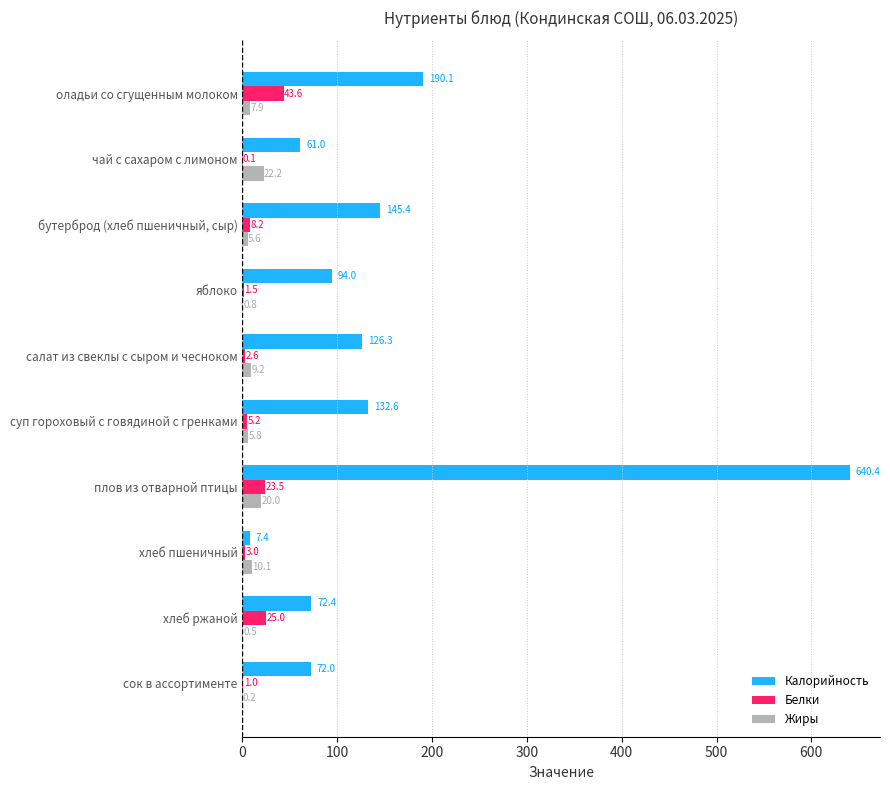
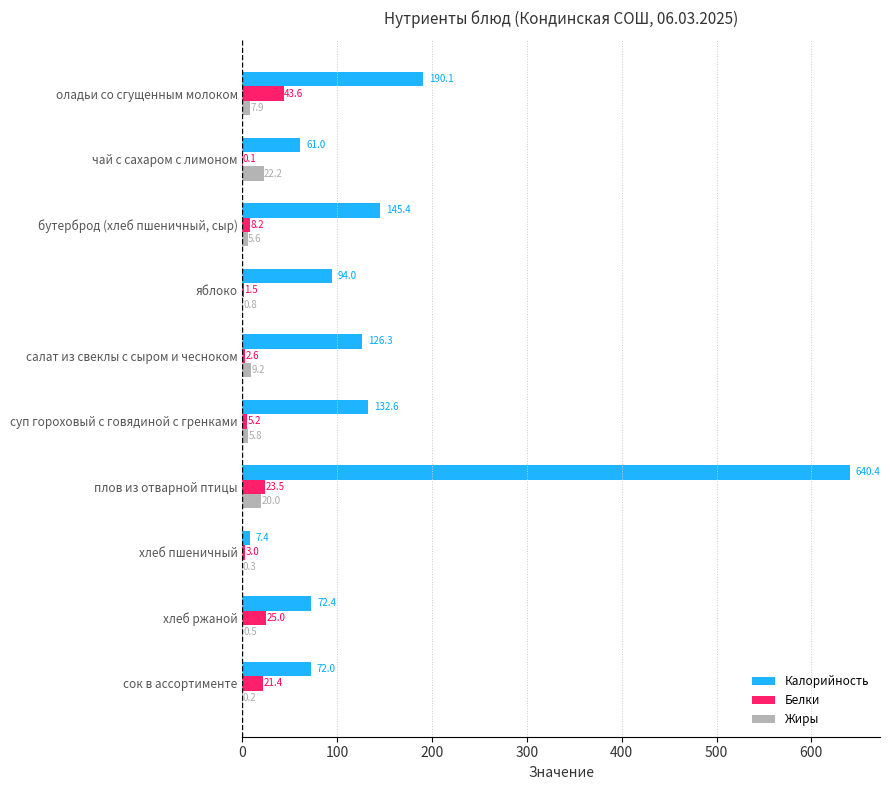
  {
    "Калорийность": {
      "оладьи со сгущенным молоком": 190.1,
      "чай с сахаром с лимоном": 61.0,
      "бутерброд (хлеб пшеничный, сыр)": 145.4,
      "яблоко": 94.0,
      "салат из свеклы с сыром и чесноком": 126.3,
      "суп гороховый с говядиной с гренками": 132.6,
      "плов из отварной птицы": 640.4,
      "хлеб пшеничный": 7.4,
      "хлеб ржаной": 72.4,
      "сок в ассортименте": 72.0
    },
    "Белки": {
      "оладьи со сгущенным молоком": 43.6,
      "чай с сахаром с лимоном": 0.1,
      "бутерброд (хлеб пшеничный, сыр)": 8.2,
      "яблоко": 1.5,
      "салат из свеклы с сыром и чесноком": 2.6,
      "суп гороховый с говядиной с гренками": 5.2,
      "плов из отварной птицы": 23.5,
      "хлеб пшеничный": 3.0,
      "хлеб ржаной": 25.0,
-     "сок в ассортименте": 1.0
+     "сок в ассортименте": 21.4
    },
    "Жиры": {
      "оладьи со сгущенным молоком": 7.9,
      "чай с сахаром с лимоном": 22.2,
      "бутерброд (хлеб пшеничный, сыр)": 5.6,
      "яблоко": 0.8,
      "салат из свеклы с сыром и чесноком": 9.2,
      "суп гороховый с говядиной с гренками": 5.8,
      "плов из отварной птицы": 20.0,
-     "хлеб пшеничный": 10.1,
+     "хлеб пшеничный": 0.3,
      "хлеб ржаной": 0.5,
      "сок в ассортименте": 0.2
    }
  }
